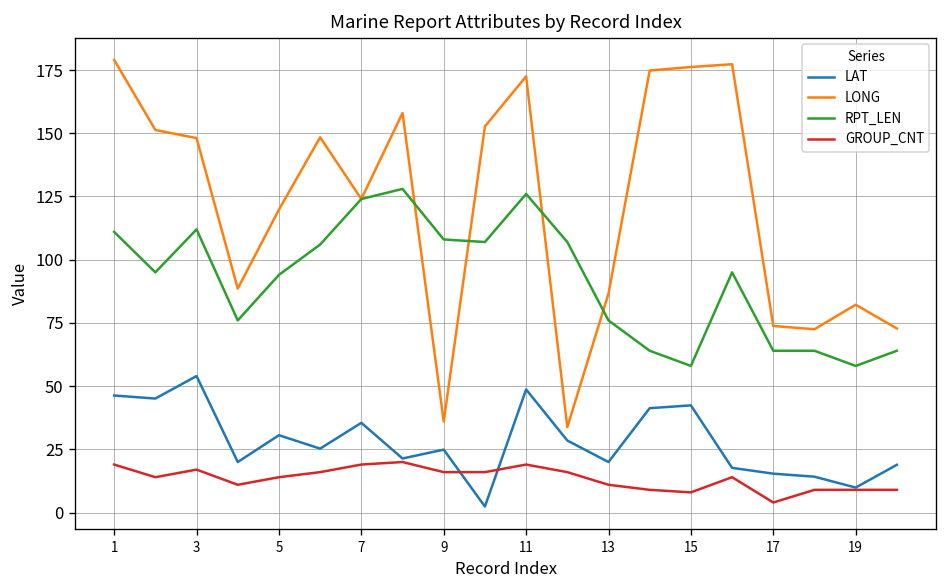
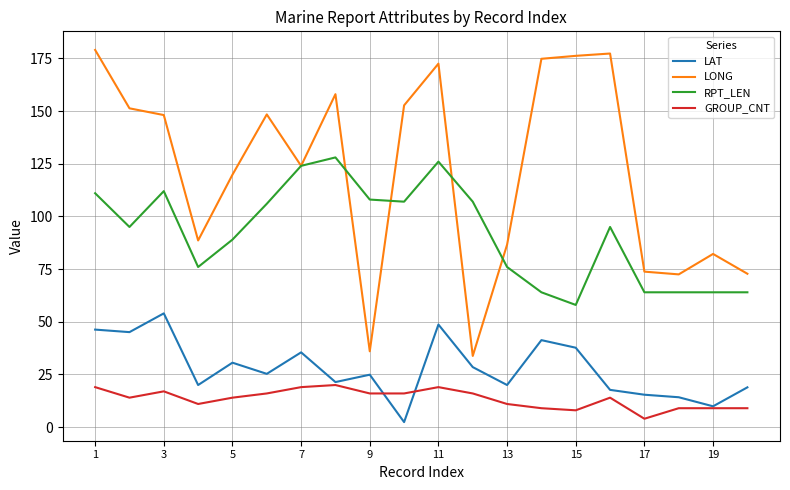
  {
    "LAT": {
      "1": 46,
      "3": 54,
      "5": 31,
      "7": 36,
      "9": 25,
      "11": 49,
      "13": 20,
-     "15": 42,
+     "15": 38,
      "17": 15
    },
    "LONG": {
      "1": 179,
      "3": 148,
      "5": 120,
      "9": 36,
      "11": 173,
      "13": 87,
      "15": 176,
      "17": 74,
      "19": 82
    },
    "RPT_LEN": {
      "1": 111,
      "3": 112,
-     "5": 94,
+     "5": 89,
      "9": 108,
      "11": 126,
      "13": 76,
      "15": 58,
      "17": 64,
-     "19": 58
+     "19": 64
    },
    "GROUP_CNT": {
      "1": 19,
      "3": 17,
      "5": 14,
      "7": 19,
      "9": 16,
      "11": 19,
      "13": 11,
      "15": 8,
      "17": 4
    }
  }
